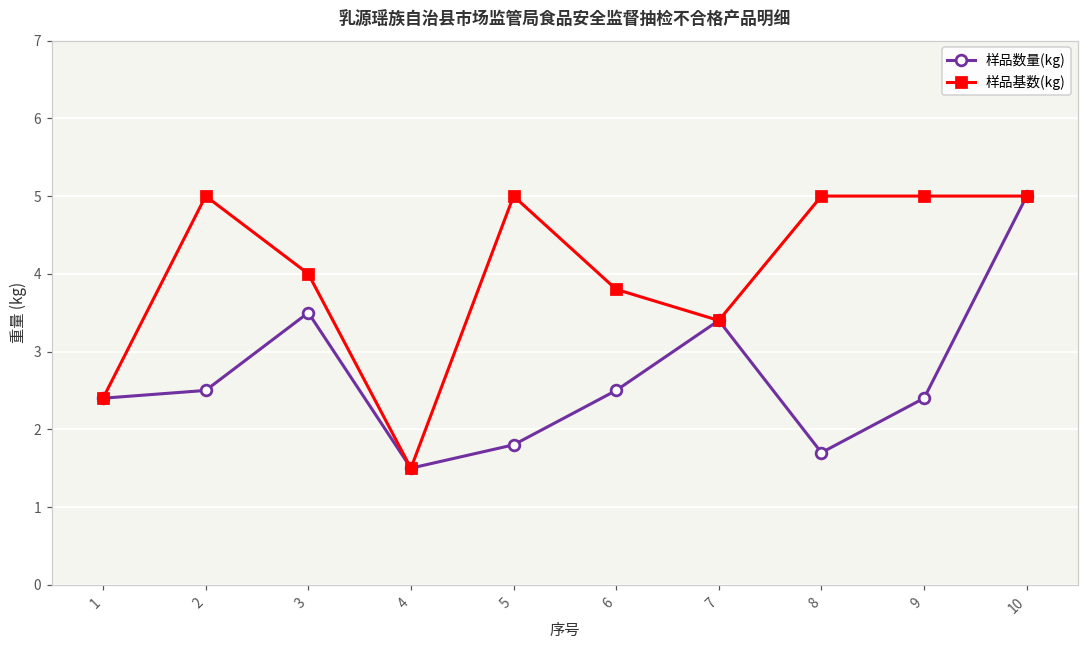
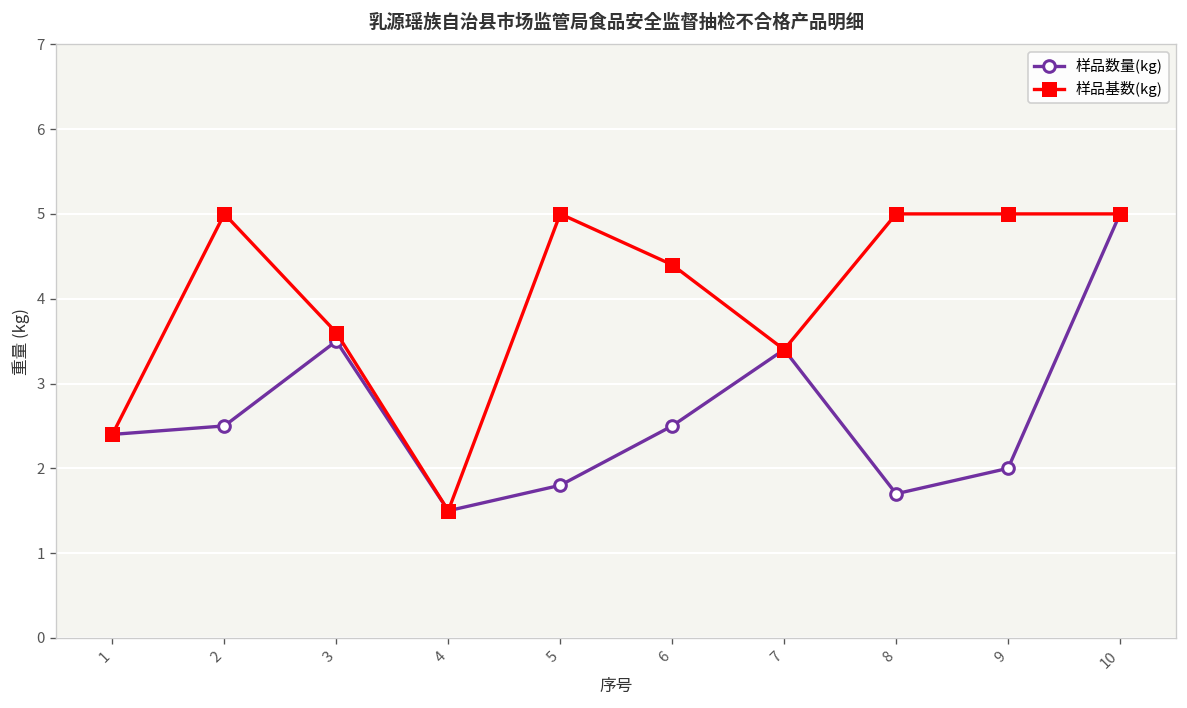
  {
    "样品数量(kg)": {
      "2": 2.5,
      "3": 3.5,
      "5": 1.8,
      "6": 2.5,
      "8": 1.7,
-     "9": 2.4
+     "9": 2.0
    },
    "样品基数(kg)": {
      "2": 5.0,
-     "3": 4.0,
+     "3": 3.6,
      "5": 5.0,
-     "6": 3.8,
+     "6": 4.4,
      "8": 5.0,
      "9": 5.0
    }
  }
